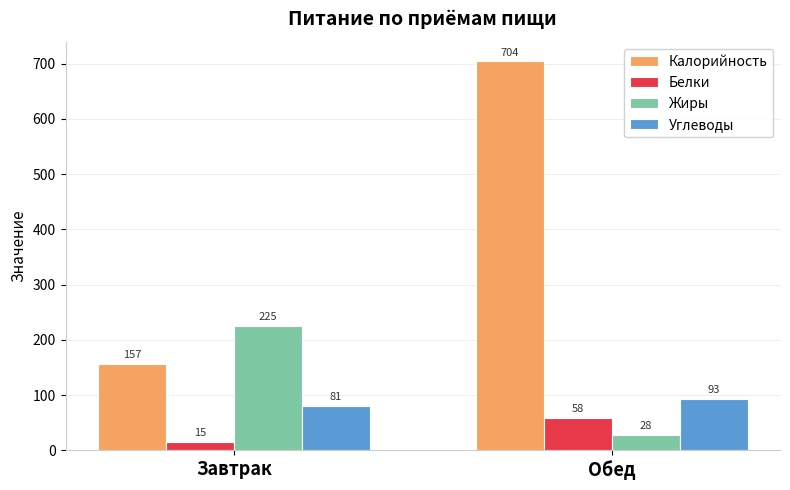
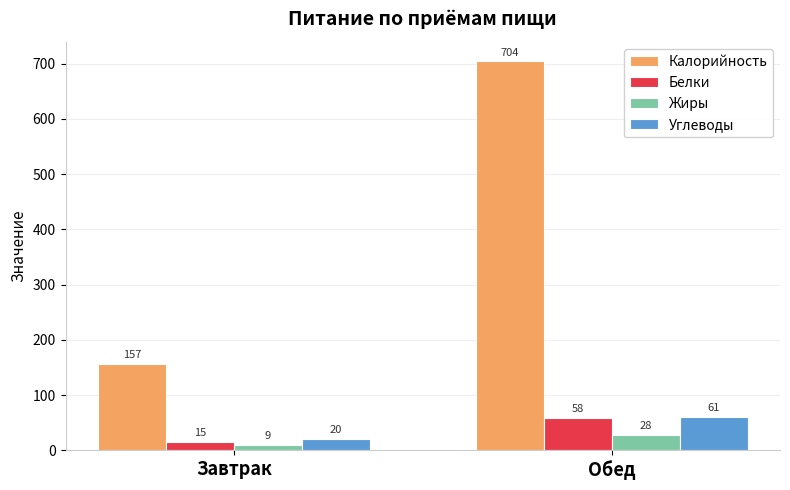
  {
    "Калорийность": {
      "Завтрак": 157,
      "Обед": 704
    },
    "Белки": {
      "Завтрак": 15,
      "Обед": 58
    },
    "Жиры": {
-     "Завтрак": 225,
+     "Завтрак": 9,
      "Обед": 28
    },
    "Углеводы": {
-     "Завтрак": 81,
-     "Обед": 93
+     "Завтрак": 20,
+     "Обед": 61
    }
  }
